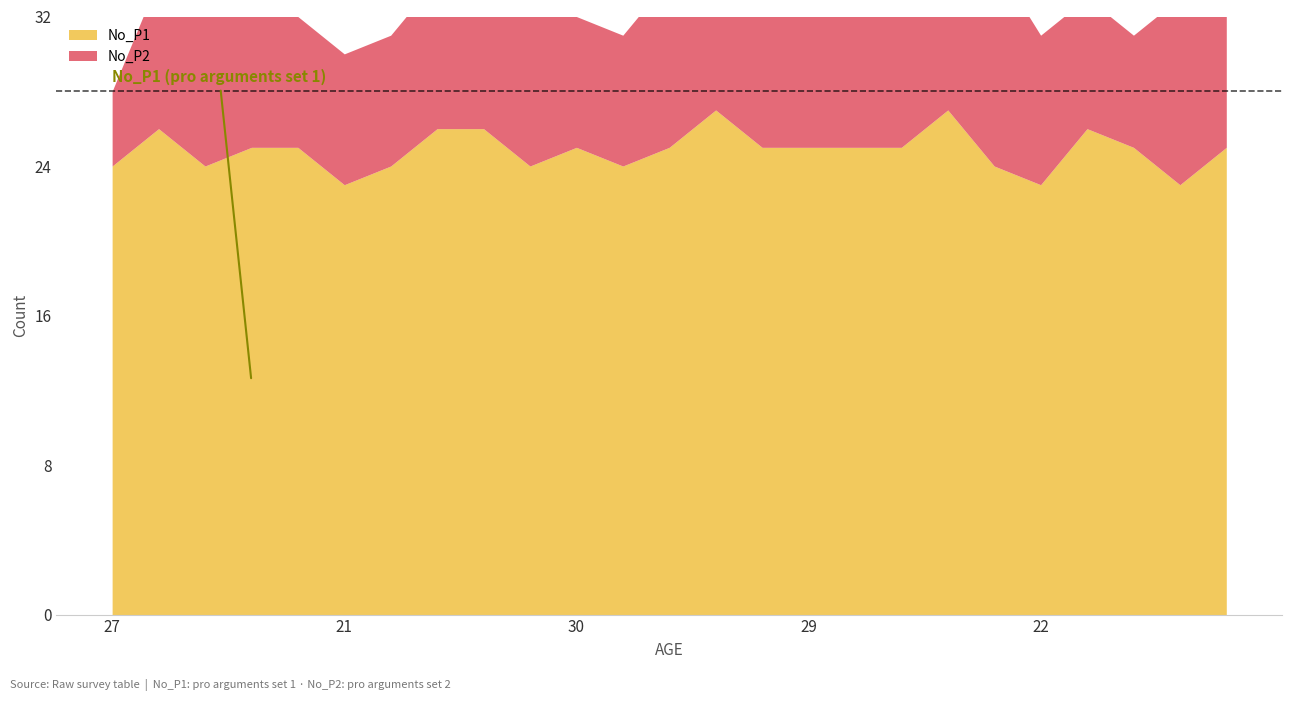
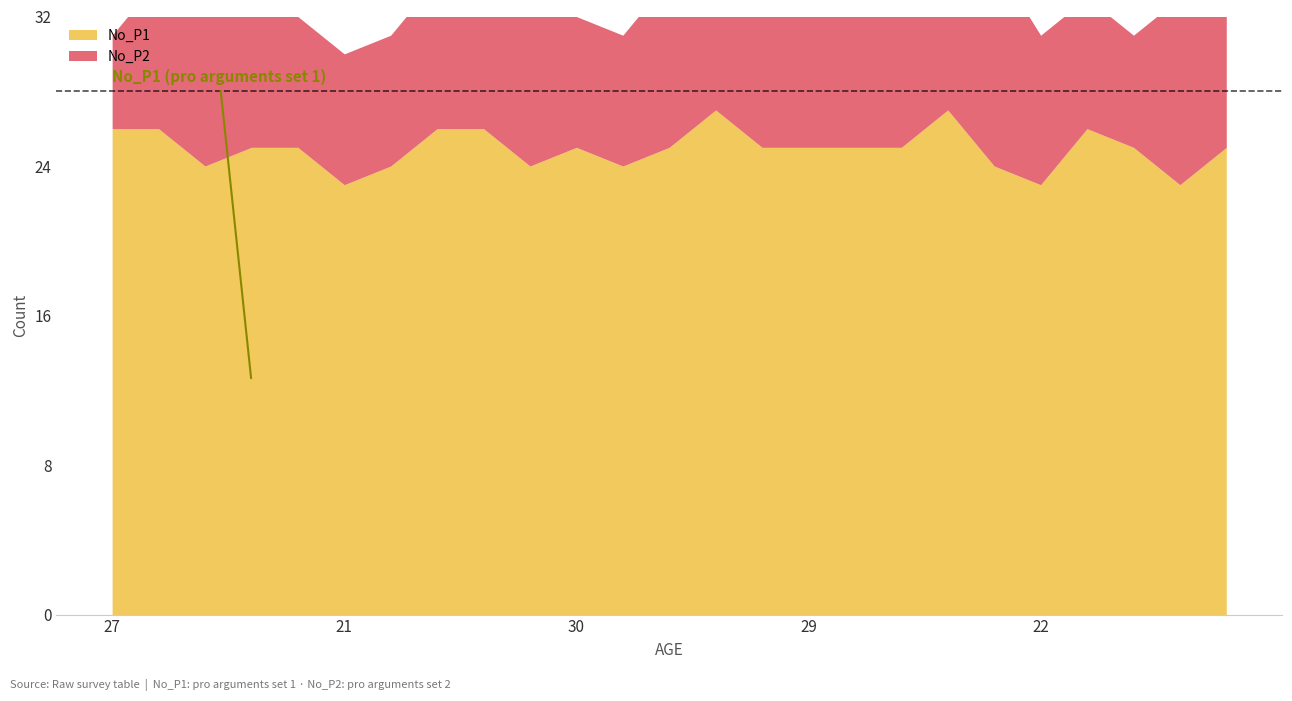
  {
    "No_P1": {
-     "27": 24,
+     "27": 26,
      "30": 25,
      "29": 25
    },
    "No_P2": {
-     "27": 4,
+     "27": 5,
      "30": 7
    }
  }
